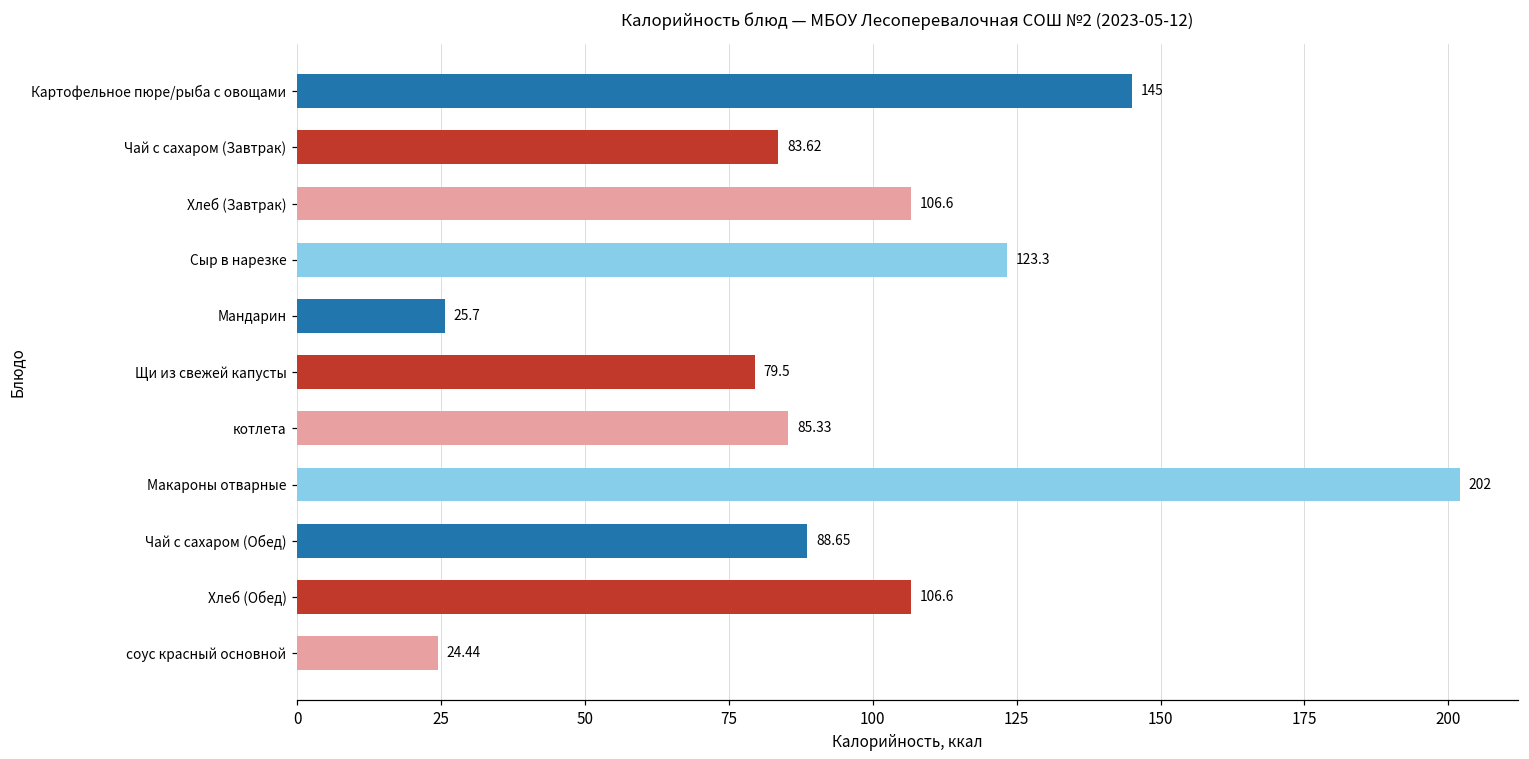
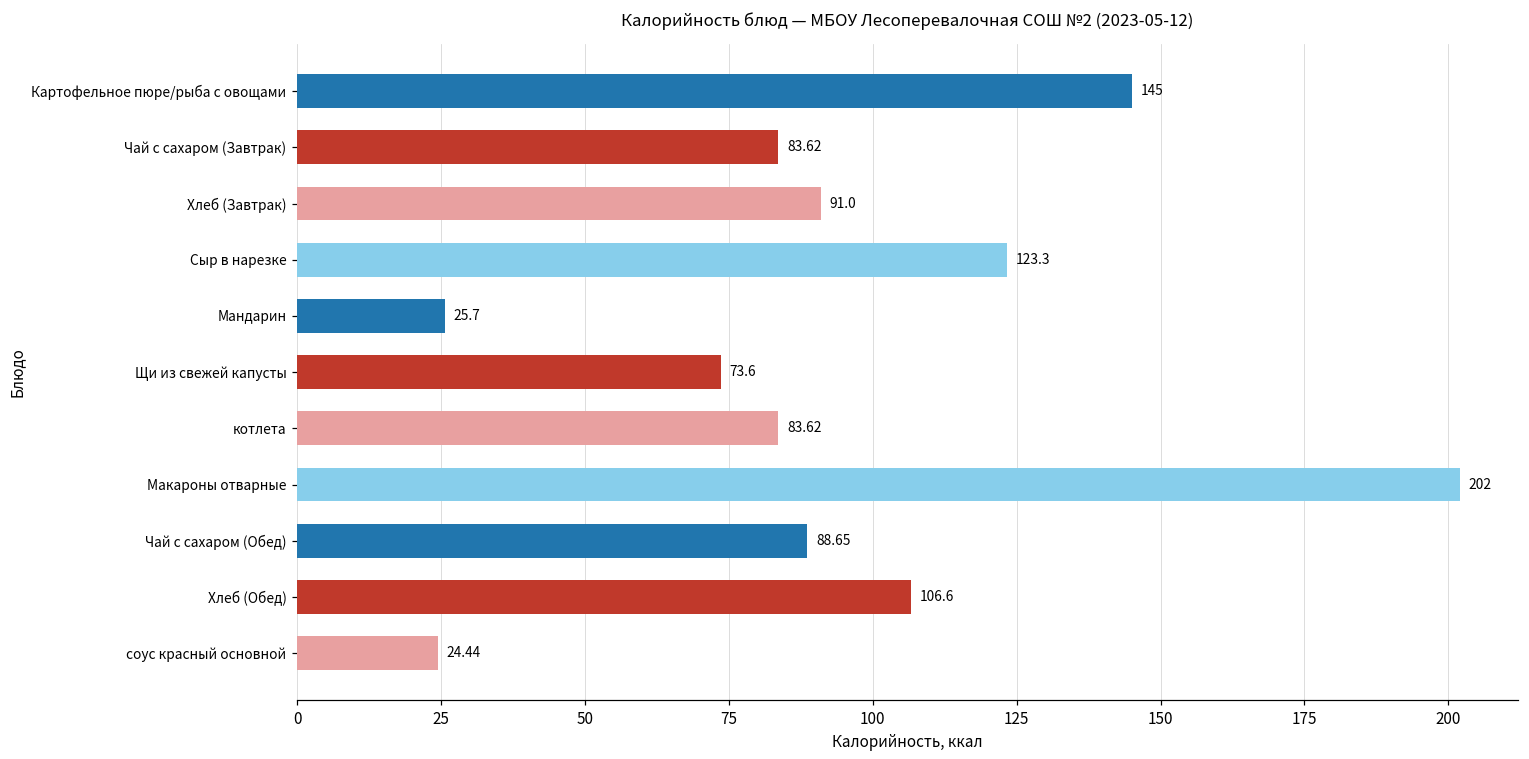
  {
    "Картофельное пюре/рыба с овощами": 145,
    "Чай с сахаром (Завтрак)": 83.62,
-   "Хлеб (Завтрак)": 106.6,
+   "Хлеб (Завтрак)": 91.0,
    "Сыр в нарезке": 123.3,
    "Мандарин": 25.7,
-   "Щи из свежей капусты": 79.5,
-   "котлета": 85.33,
+   "Щи из свежей капусты": 73.6,
+   "котлета": 83.62,
    "Макароны отварные": 202,
    "Чай с сахаром (Обед)": 88.65,
    "Хлеб (Обед)": 106.6,
    "соус красный основной": 24.44
  }
